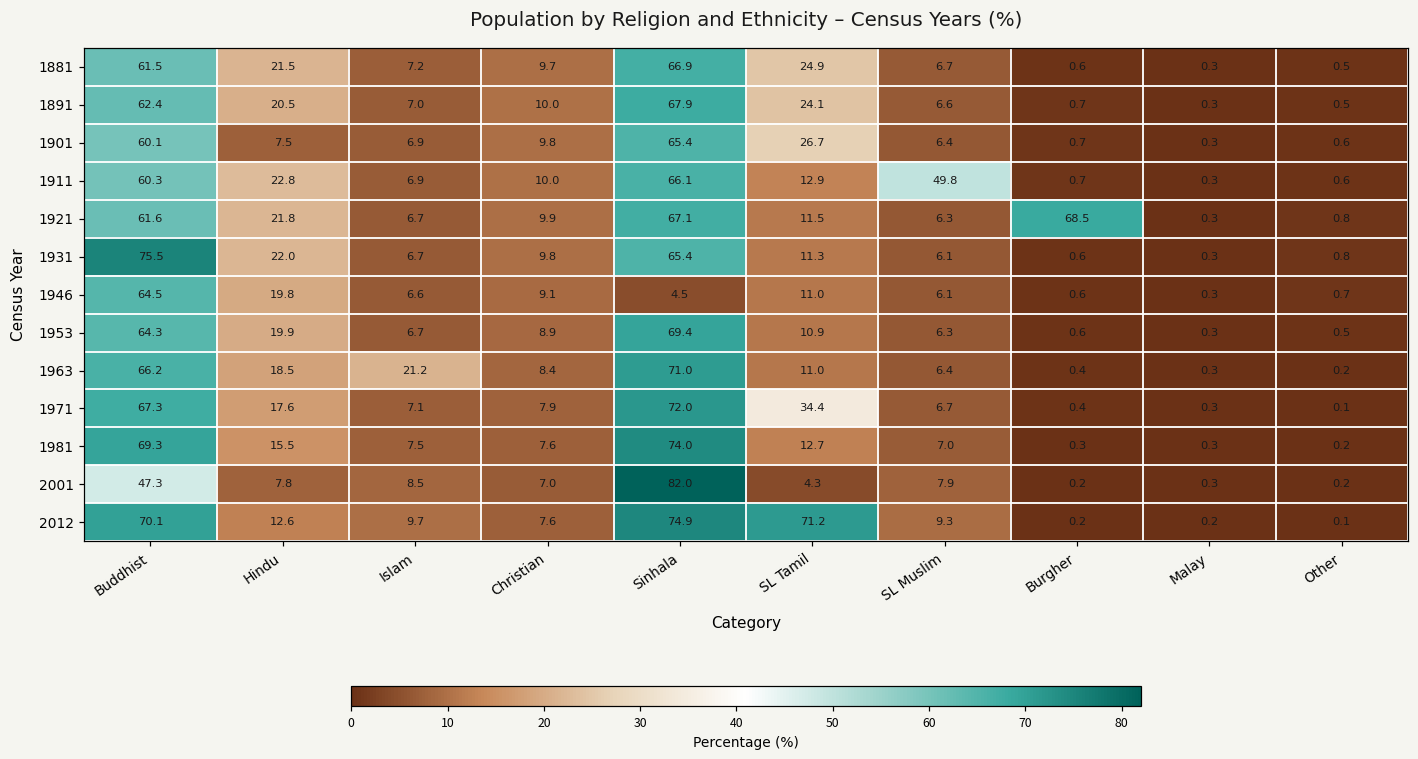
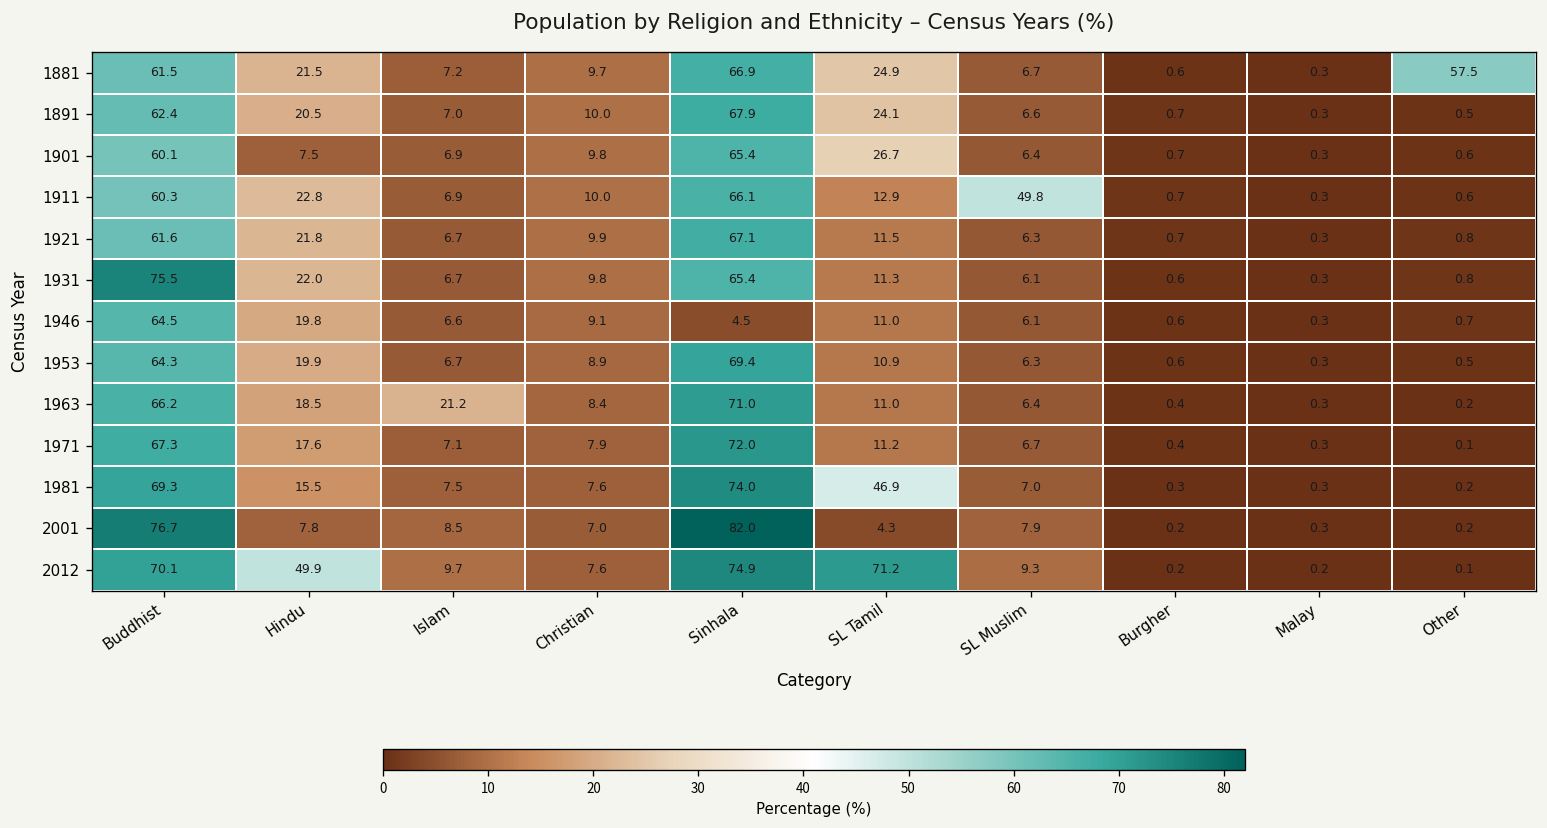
  {
    "1881": {
      "Buddhist": 61.5,
      "Hindu": 21.5,
      "Islam": 7.2,
      "Christian": 9.7,
      "Sinhala": 66.9,
      "SL Tamil": 24.9,
      "SL Muslim": 6.7,
      "Burgher": 0.6,
      "Malay": 0.3,
-     "Other": 0.5
+     "Other": 57.5
    },
    "1891": {
      "Buddhist": 62.4,
      "Hindu": 20.5,
      "Islam": 7.0,
      "Christian": 10.0,
      "Sinhala": 67.9,
      "SL Tamil": 24.1,
      "SL Muslim": 6.6,
      "Burgher": 0.7,
      "Malay": 0.3,
      "Other": 0.5
    },
    "1901": {
      "Buddhist": 60.1,
      "Hindu": 7.5,
      "Islam": 6.9,
      "Christian": 9.8,
      "Sinhala": 65.4,
      "SL Tamil": 26.7,
      "SL Muslim": 6.4,
      "Burgher": 0.7,
      "Malay": 0.3,
      "Other": 0.6
    },
    "1911": {
      "Buddhist": 60.3,
      "Hindu": 22.8,
      "Islam": 6.9,
      "Christian": 10.0,
      "Sinhala": 66.1,
      "SL Tamil": 12.9,
      "SL Muslim": 49.8,
      "Burgher": 0.7,
      "Malay": 0.3,
      "Other": 0.6
    },
    "1921": {
      "Buddhist": 61.6,
      "Hindu": 21.8,
      "Islam": 6.7,
      "Christian": 9.9,
      "Sinhala": 67.1,
      "SL Tamil": 11.5,
      "SL Muslim": 6.3,
-     "Burgher": 68.5,
+     "Burgher": 0.7,
      "Malay": 0.3,
      "Other": 0.8
    },
    "1931": {
      "Buddhist": 75.5,
      "Hindu": 22.0,
      "Islam": 6.7,
      "Christian": 9.8,
      "Sinhala": 65.4,
      "SL Tamil": 11.3,
      "SL Muslim": 6.1,
      "Burgher": 0.6,
      "Malay": 0.3,
      "Other": 0.8
    },
    "1946": {
      "Buddhist": 64.5,
      "Hindu": 19.8,
      "Islam": 6.6,
      "Christian": 9.1,
      "Sinhala": 4.5,
      "SL Tamil": 11.0,
      "SL Muslim": 6.1,
      "Burgher": 0.6,
      "Malay": 0.3,
      "Other": 0.7
    },
    "1953": {
      "Buddhist": 64.3,
      "Hindu": 19.9,
      "Islam": 6.7,
      "Christian": 8.9,
      "Sinhala": 69.4,
      "SL Tamil": 10.9,
      "SL Muslim": 6.3,
      "Burgher": 0.6,
      "Malay": 0.3,
      "Other": 0.5
    },
    "1963": {
      "Buddhist": 66.2,
      "Hindu": 18.5,
      "Islam": 21.2,
      "Christian": 8.4,
      "Sinhala": 71.0,
      "SL Tamil": 11.0,
      "SL Muslim": 6.4,
      "Burgher": 0.4,
      "Malay": 0.3,
      "Other": 0.2
    },
    "1971": {
      "Buddhist": 67.3,
      "Hindu": 17.6,
      "Islam": 7.1,
      "Christian": 7.9,
      "Sinhala": 72.0,
-     "SL Tamil": 34.4,
+     "SL Tamil": 11.2,
      "SL Muslim": 6.7,
      "Burgher": 0.4,
      "Malay": 0.3,
      "Other": 0.1
    },
    "1981": {
      "Buddhist": 69.3,
      "Hindu": 15.5,
      "Islam": 7.5,
      "Christian": 7.6,
      "Sinhala": 74.0,
-     "SL Tamil": 12.7,
+     "SL Tamil": 46.9,
      "SL Muslim": 7.0,
      "Burgher": 0.3,
      "Malay": 0.3,
      "Other": 0.2
    },
    "2001": {
-     "Buddhist": 47.3,
+     "Buddhist": 76.7,
      "Hindu": 7.8,
      "Islam": 8.5,
      "Christian": 7.0,
      "Sinhala": 82.0,
      "SL Tamil": 4.3,
      "SL Muslim": 7.9,
      "Burgher": 0.2,
      "Malay": 0.3,
      "Other": 0.2
    },
    "2012": {
      "Buddhist": 70.1,
-     "Hindu": 12.6,
+     "Hindu": 49.9,
      "Islam": 9.7,
      "Christian": 7.6,
      "Sinhala": 74.9,
      "SL Tamil": 71.2,
      "SL Muslim": 9.3,
      "Burgher": 0.2,
      "Malay": 0.2,
      "Other": 0.1
    }
  }
